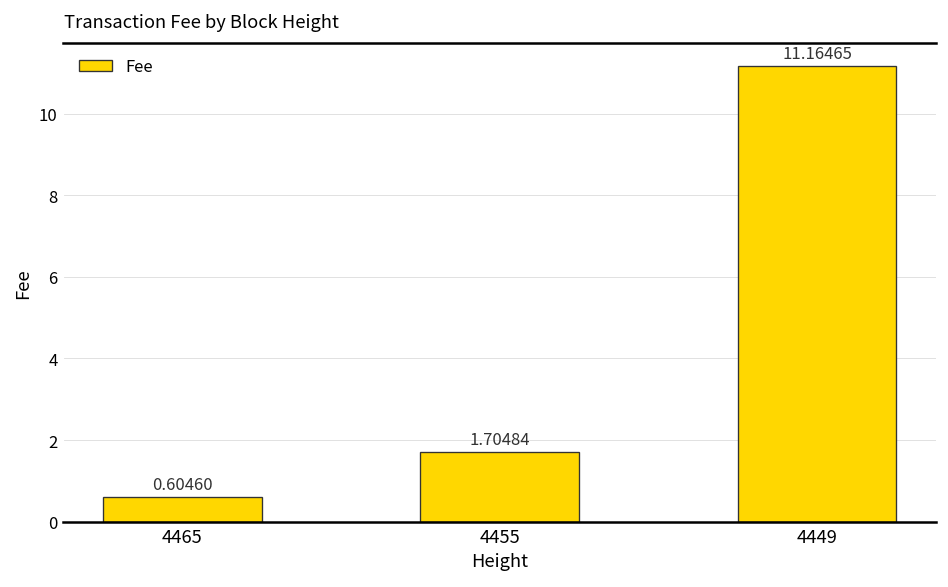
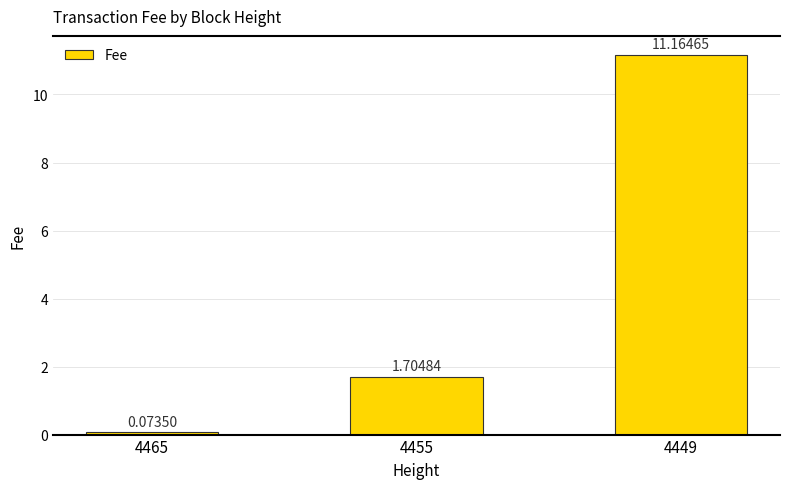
  {
-   "4465": 0.60460,
+   "4465": 0.07350,
    "4455": 1.70484,
    "4449": 11.16465
  }
